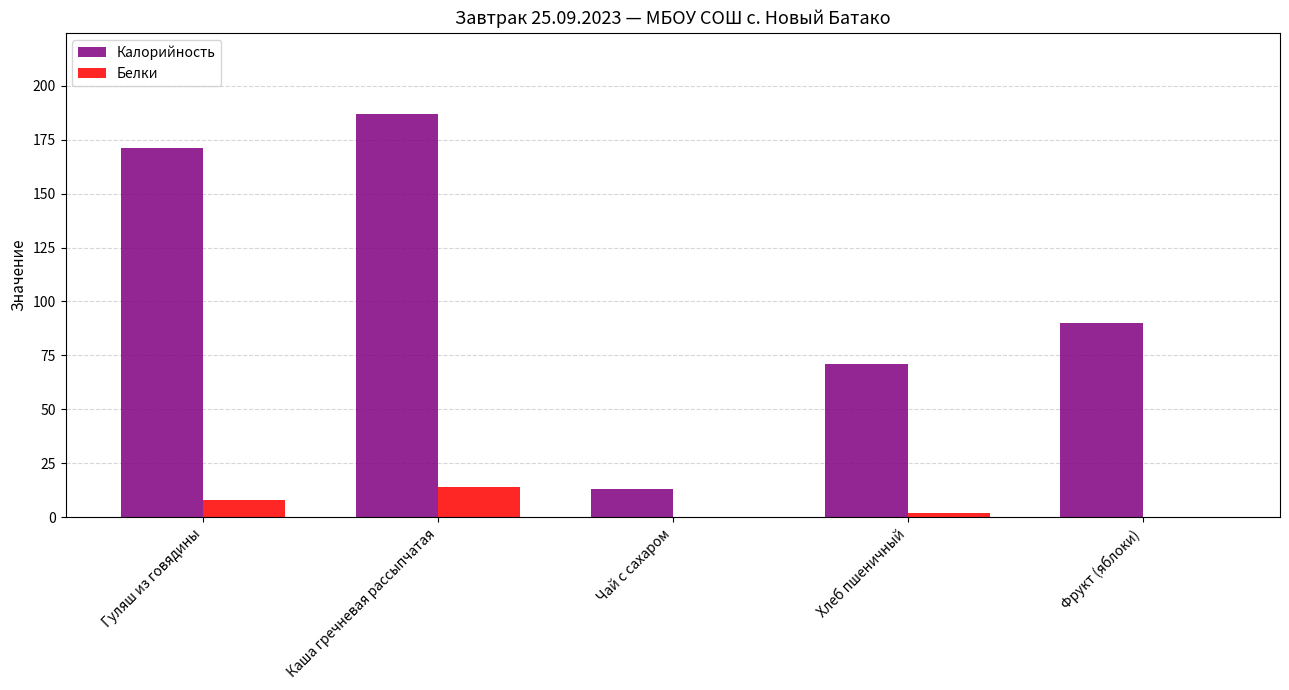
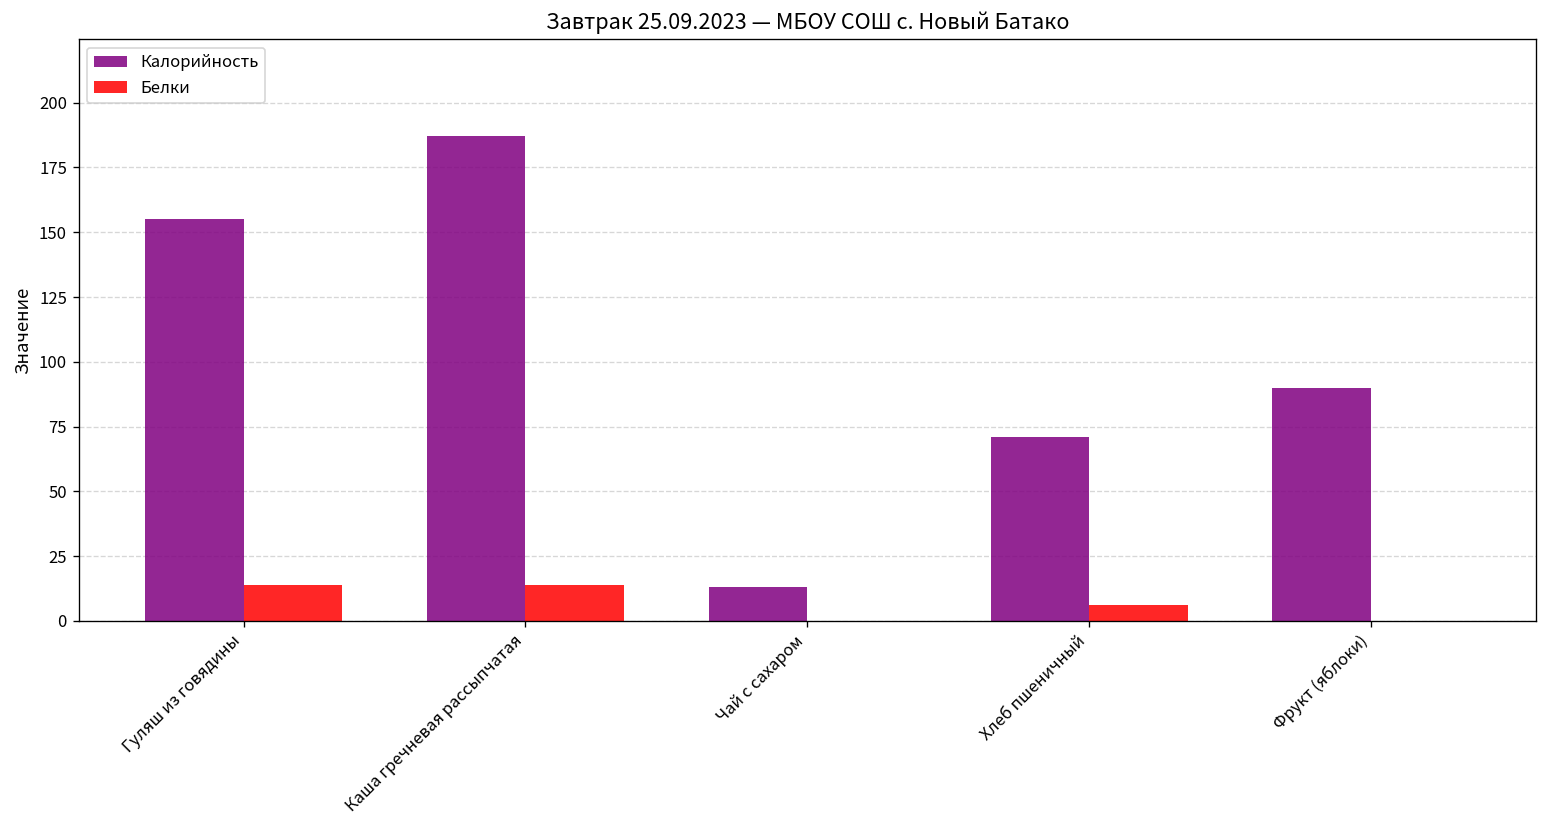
  {
    "Калорийность": {
-     "Гуляш из говядины": 171,
+     "Гуляш из говядины": 155,
      "Каша гречневая рассыпчатая": 187,
      "Чай с сахаром": 13,
      "Хлеб пшеничный": 71,
      "Фрукт (яблоки)": 90
    },
    "Белки": {
-     "Гуляш из говядины": 8,
+     "Гуляш из говядины": 14,
      "Каша гречневая рассыпчатая": 14,
      "Чай с сахаром": 0,
-     "Хлеб пшеничный": 2,
+     "Хлеб пшеничный": 6,
      "Фрукт (яблоки)": 0
    }
  }
